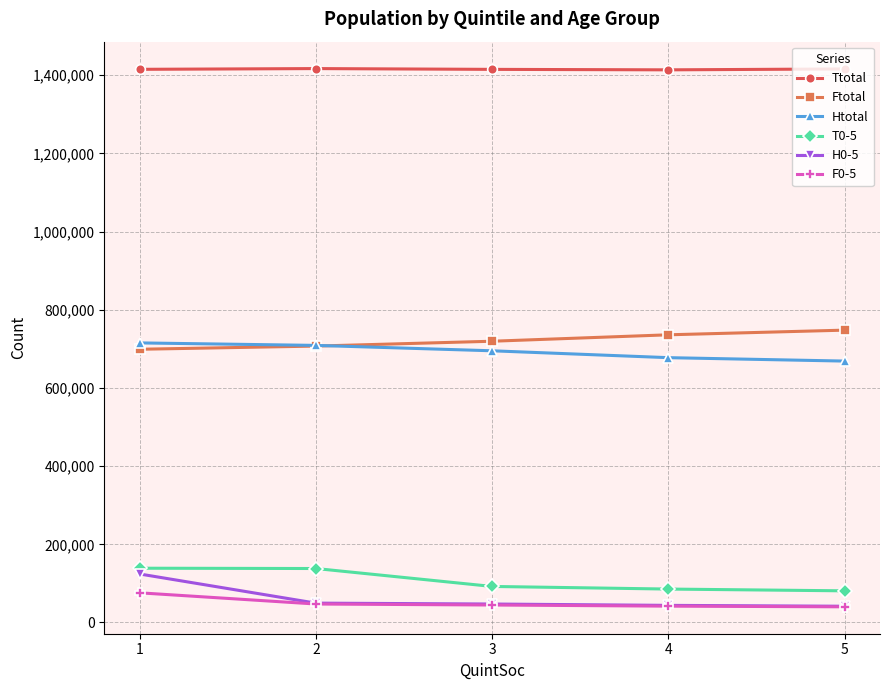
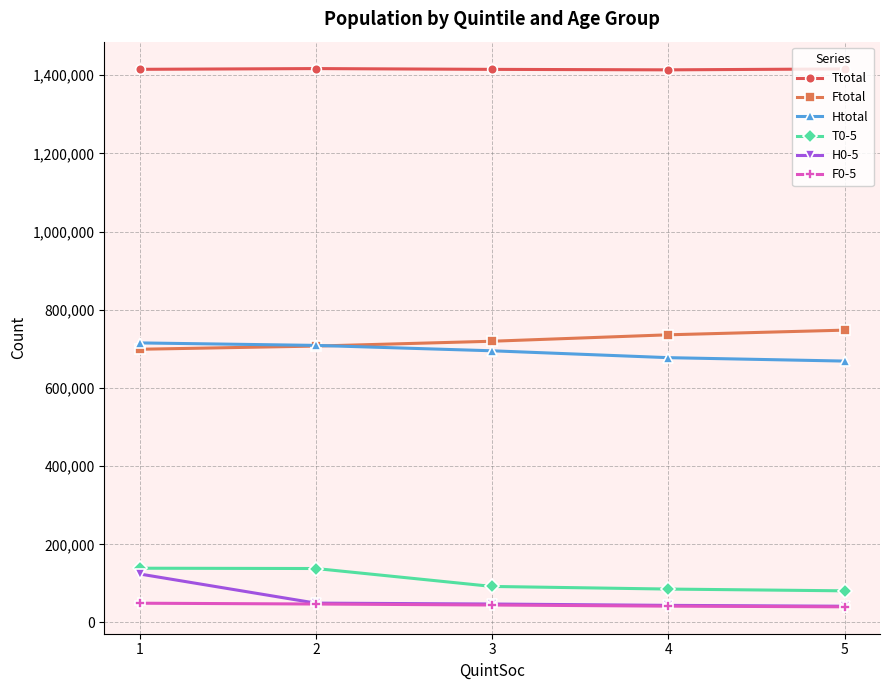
  {
    "Htotal": {
      "1": "720,000",
      "3": "700,000",
      "4": "680,000",
      "5": "670,000"
    },
    "T0-5": {
      "1": "140,000",
      "2": "140,000",
      "3": "90,000",
      "4": "90,000",
      "5": "80,000"
    },
    "H0-5": {
      "1": "120,000"
    },
    "F0-5": {
-     "1": "80,000"
+     "1": "50,000"
    }
  }
